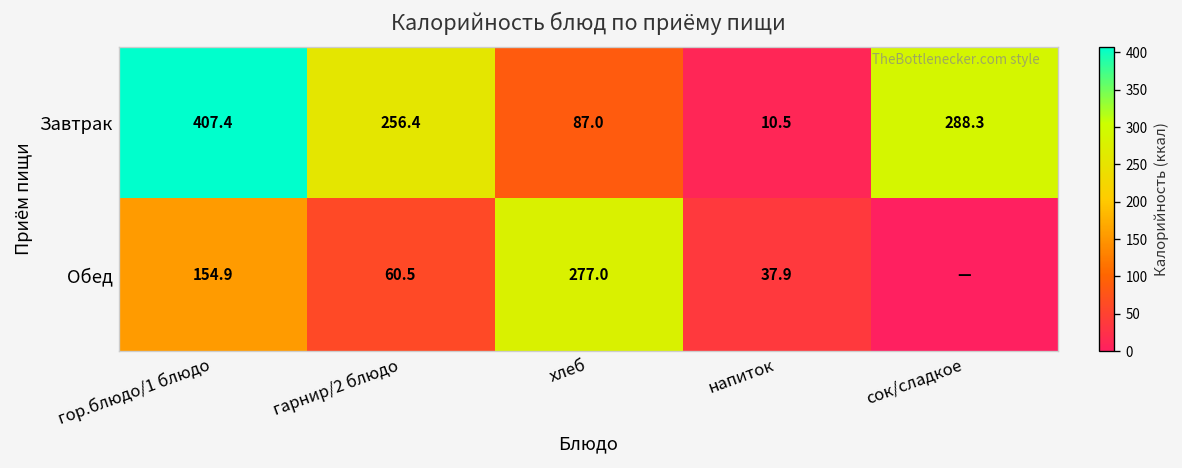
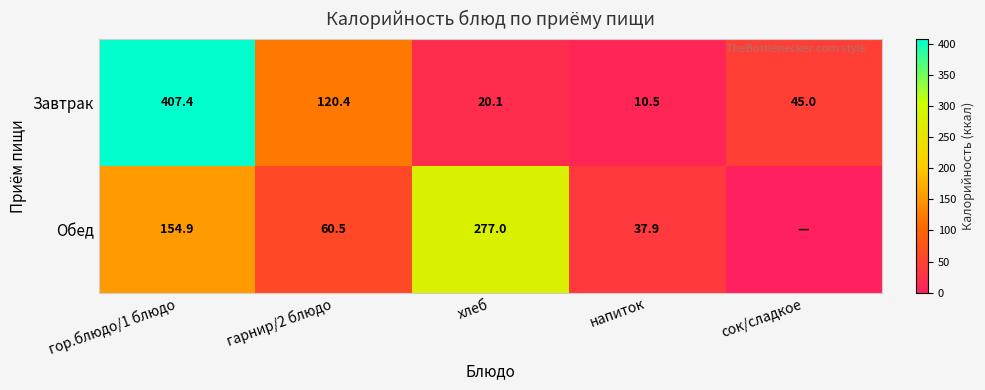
  {
    "Завтрак": {
      "гор.блюдо/1 блюдо": 407.4,
-     "гарнир/2 блюдо": 256.4,
-     "хлеб": 87.0,
+     "гарнир/2 блюдо": 120.4,
+     "хлеб": 20.1,
      "напиток": 10.5,
-     "сок/сладкое": 288.3
+     "сок/сладкое": 45.0
    },
    "Обед": {
      "гор.блюдо/1 блюдо": 154.9,
      "гарнир/2 блюдо": 60.5,
      "хлеб": 277.0,
      "напиток": 37.9
    }
  }
